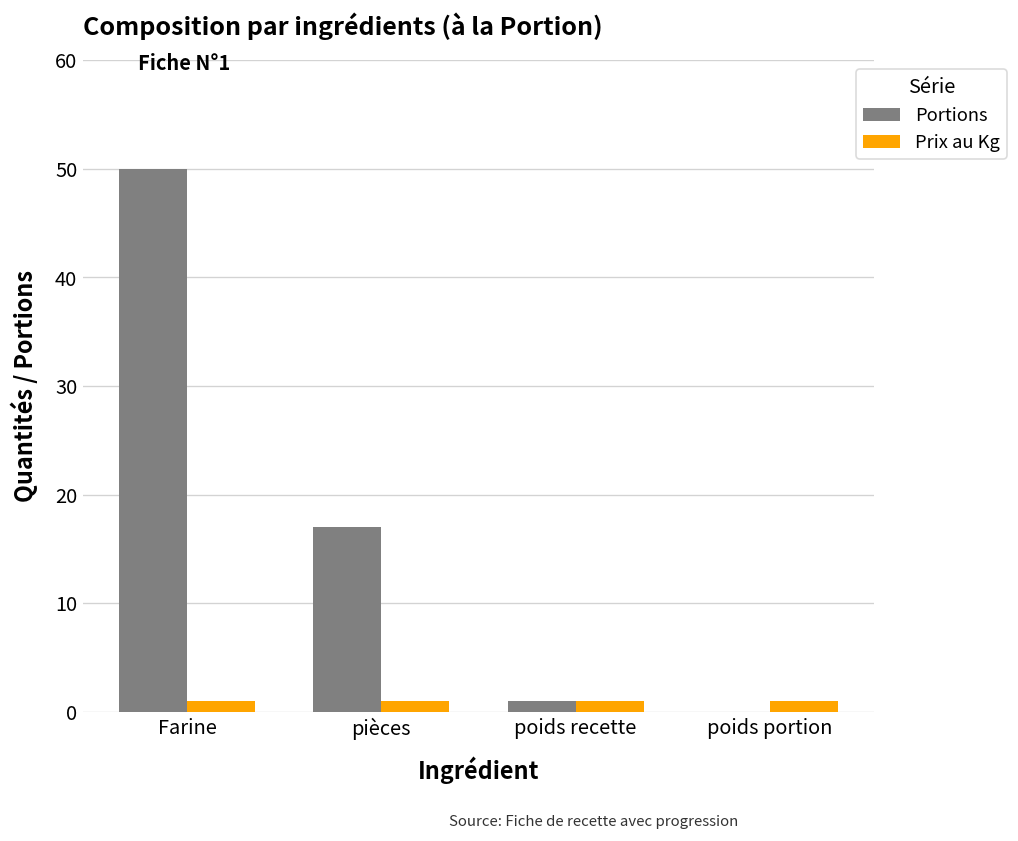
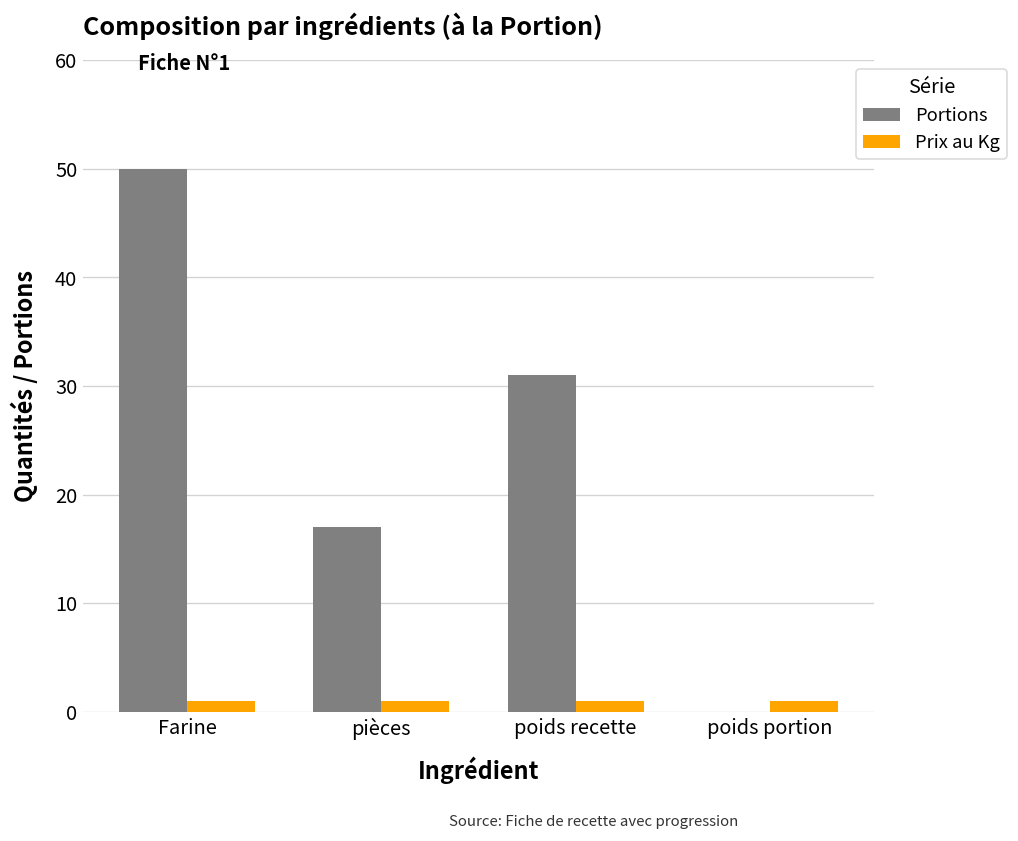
  {
    "Portions": {
      "Farine": 50,
      "pièces": 17,
-     "poids recette": 1,
+     "poids recette": 31,
      "poids portion": 0
    },
    "Prix au Kg": {
      "Farine": 1,
      "pièces": 1,
      "poids recette": 1,
      "poids portion": 1
    }
  }
